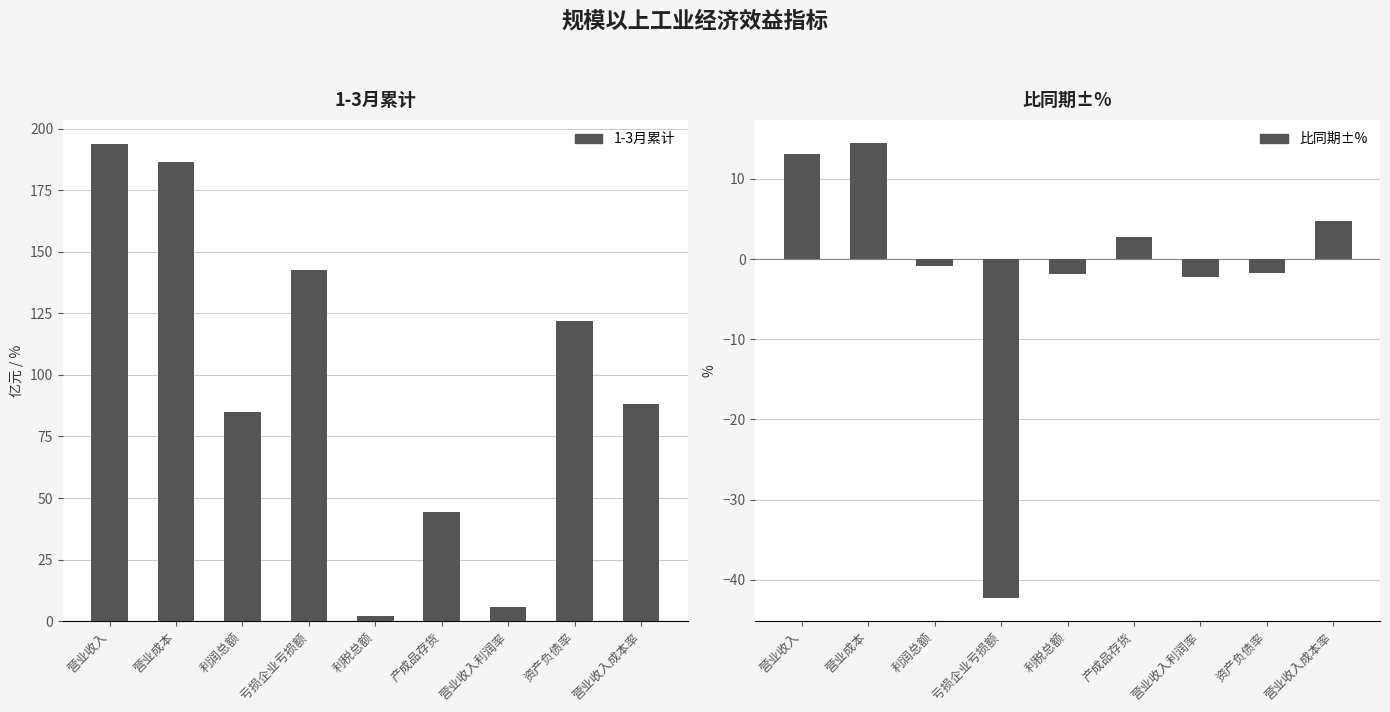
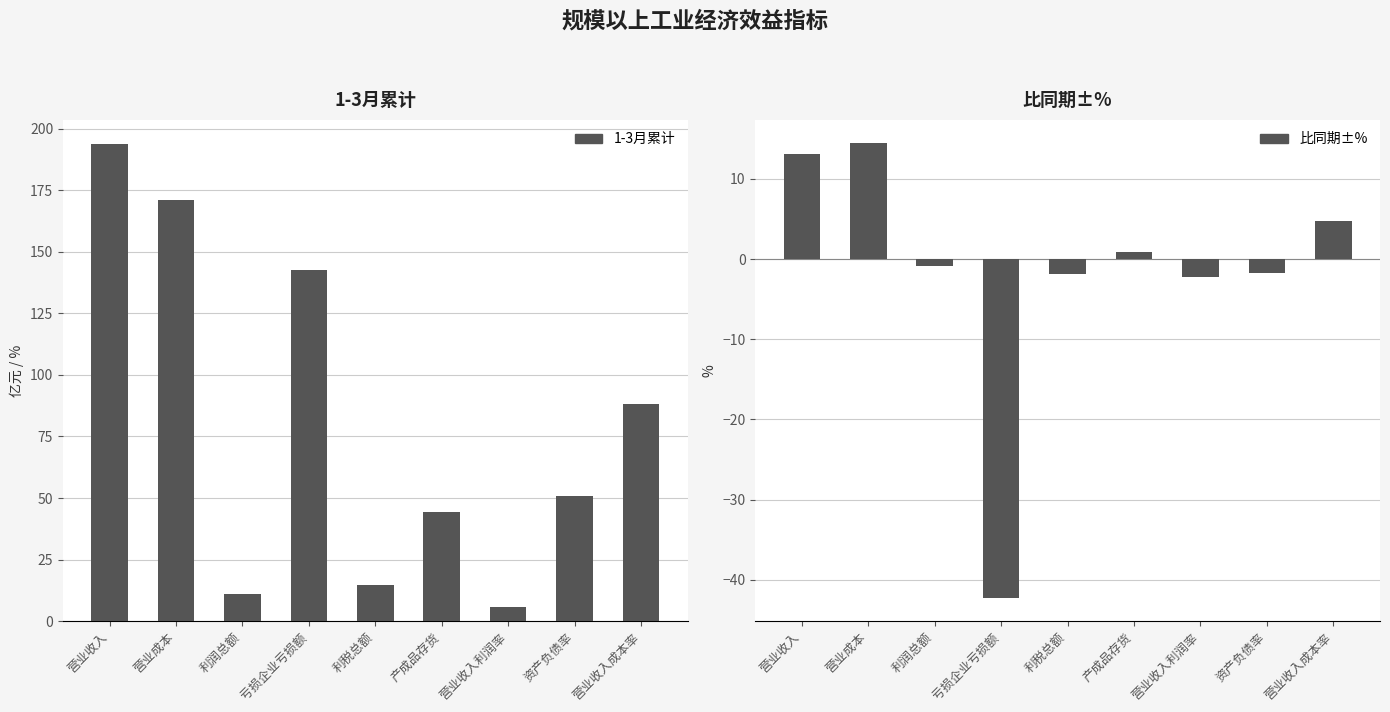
  {
    "1-3月累计": {
      "营业收入": 194,
-     "营业成本": 186,
-     "利润总额": 85,
+     "营业成本": 171,
+     "利润总额": 11,
      "亏损企业亏损额": 143,
-     "利税总额": 2,
+     "利税总额": 15,
      "产成品存货": 44,
      "营业收入利润率": 6,
-     "资产负债率": 122,
+     "资产负债率": 51,
      "营业收入成本率": 88
    },
    "比同期±%": {
      "营业收入": 13,
      "营业成本": 15,
      "利润总额": -1,
      "亏损企业亏损额": -42,
      "利税总额": -2,
-     "产成品存货": 3,
+     "产成品存货": 1,
      "营业收入利润率": -2,
      "资产负债率": -2,
      "营业收入成本率": 5
    }
  }
